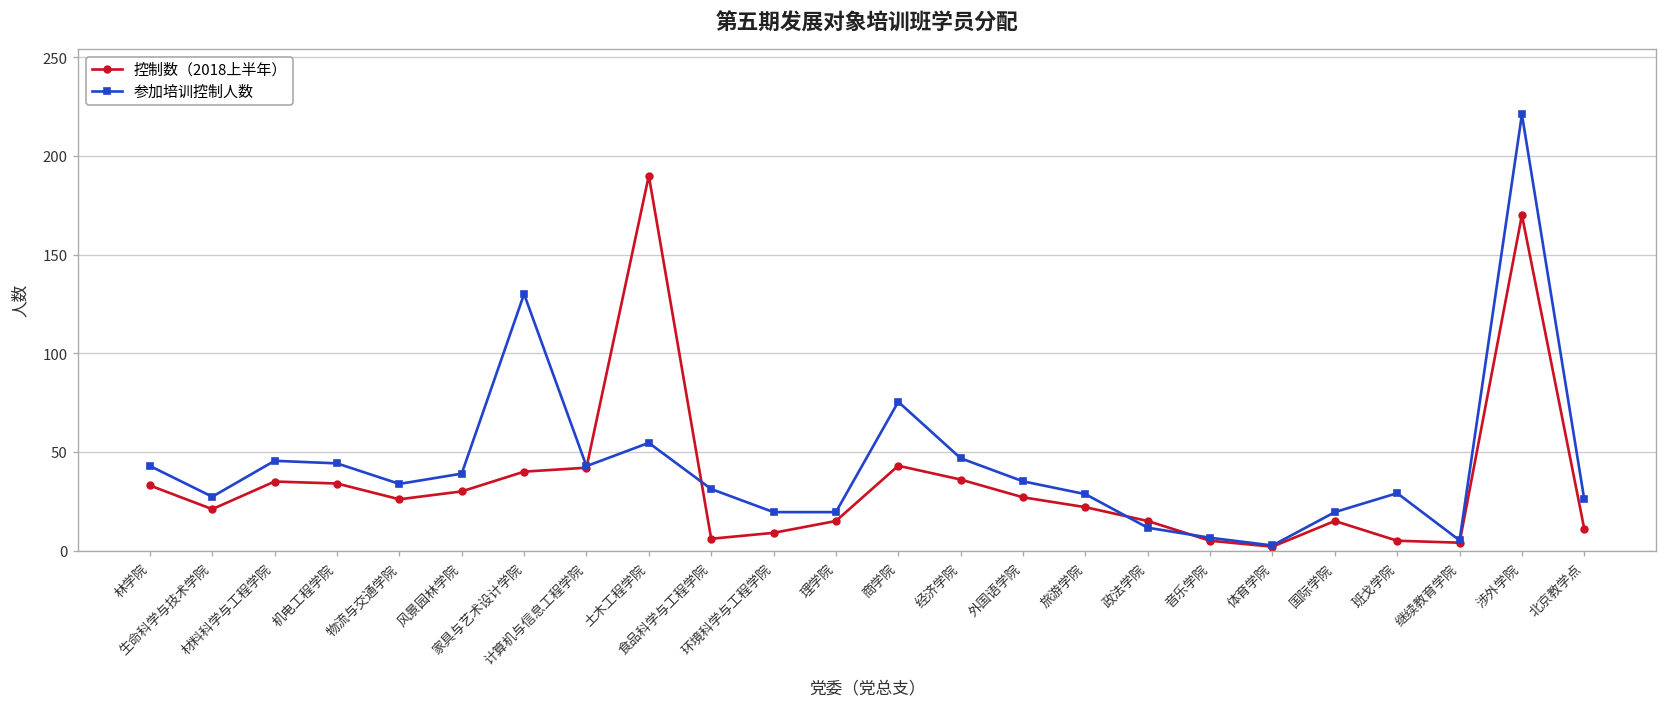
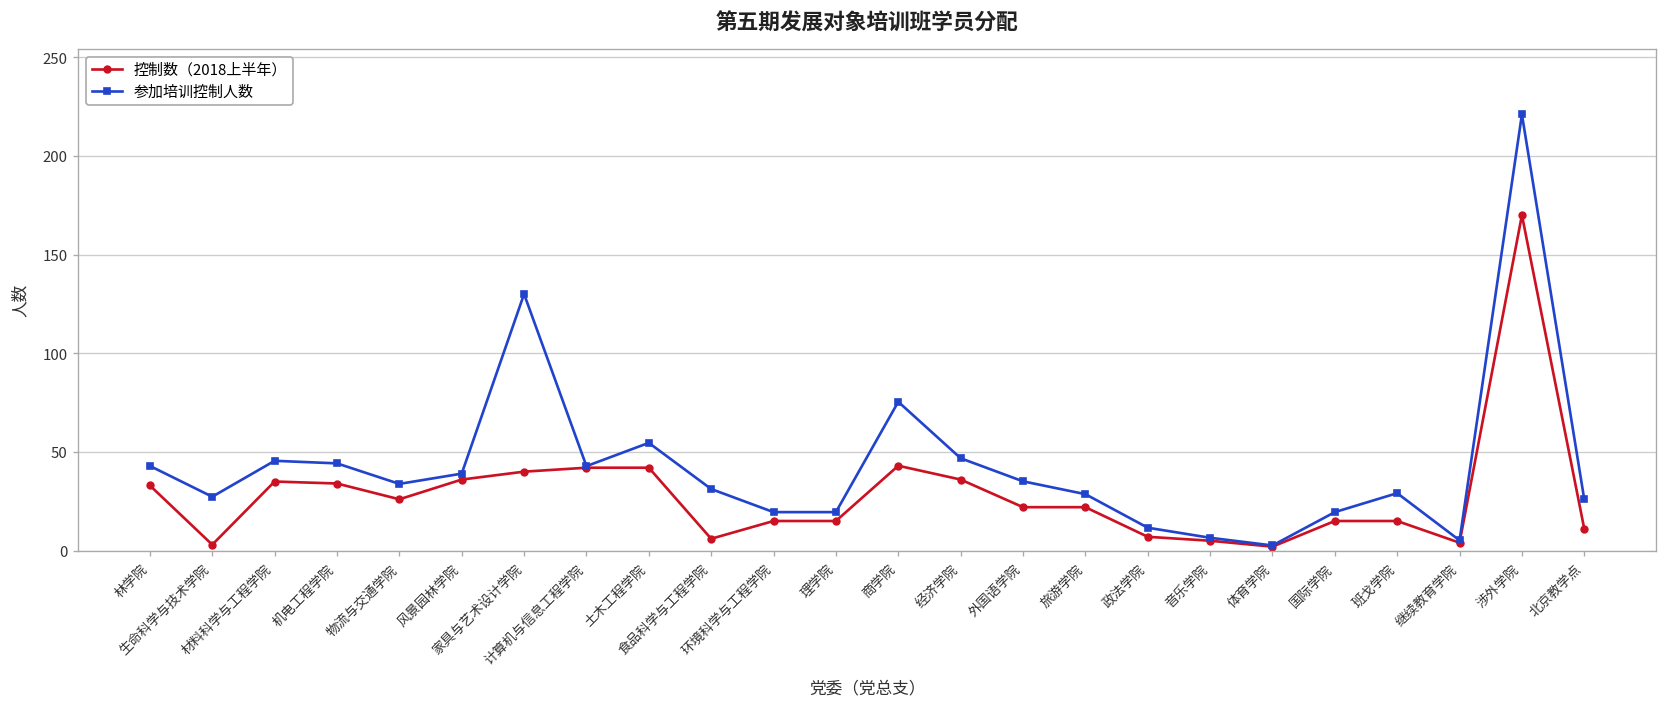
  {
    "控制数（2018上半年）": {
      "林学院": 33,
-     "生命科学与技术学院": 21,
+     "生命科学与技术学院": 3,
      "材料科学与工程学院": 35,
      "机电工程学院": 34,
      "物流与交通学院": 26,
-     "风景园林学院": 30,
+     "风景园林学院": 36,
      "家具与艺术设计学院": 40,
-     "土木工程学院": 190,
+     "土木工程学院": 42,
      "食品科学与工程学院": 6,
-     "环境科学与工程学院": 9,
+     "环境科学与工程学院": 15,
      "理学院": 15,
      "商学院": 43,
      "经济学院": 36,
-     "外国语学院": 27,
+     "外国语学院": 22,
      "旅游学院": 22,
-     "政法学院": 15,
+     "政法学院": 7,
      "国际学院": 15,
-     "班戈学院": 5,
+     "班戈学院": 15,
      "涉外学院": 170,
      "北京教学点": 11
    },
    "参加培训控制人数": {
      "林学院": 43,
      "生命科学与技术学院": 27,
      "材料科学与工程学院": 46,
      "机电工程学院": 44,
      "物流与交通学院": 34,
      "风景园林学院": 39,
      "家具与艺术设计学院": 130,
      "土木工程学院": 55,
      "食品科学与工程学院": 31,
      "环境科学与工程学院": 20,
      "理学院": 20,
      "商学院": 75,
      "经济学院": 47,
      "外国语学院": 35,
      "旅游学院": 29,
      "政法学院": 12,
      "国际学院": 20,
      "班戈学院": 29,
      "涉外学院": 221,
      "北京教学点": 26
    }
  }
